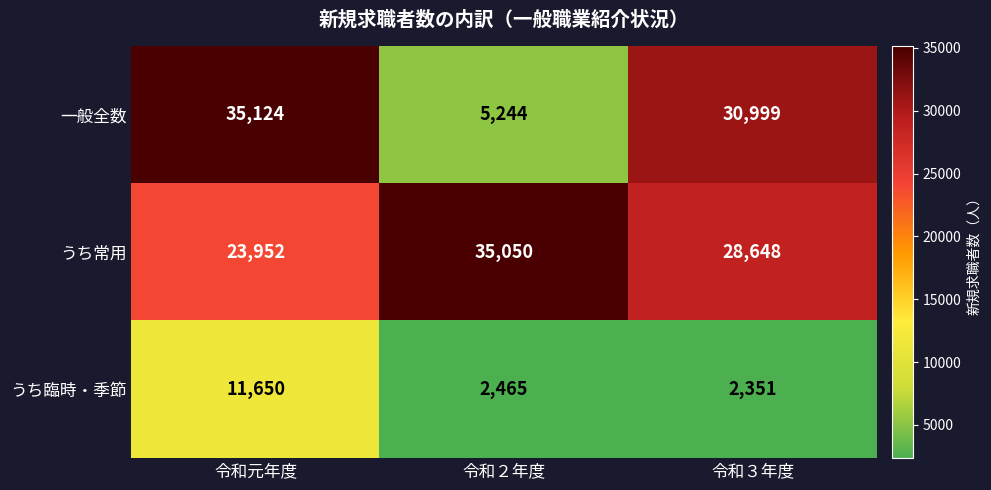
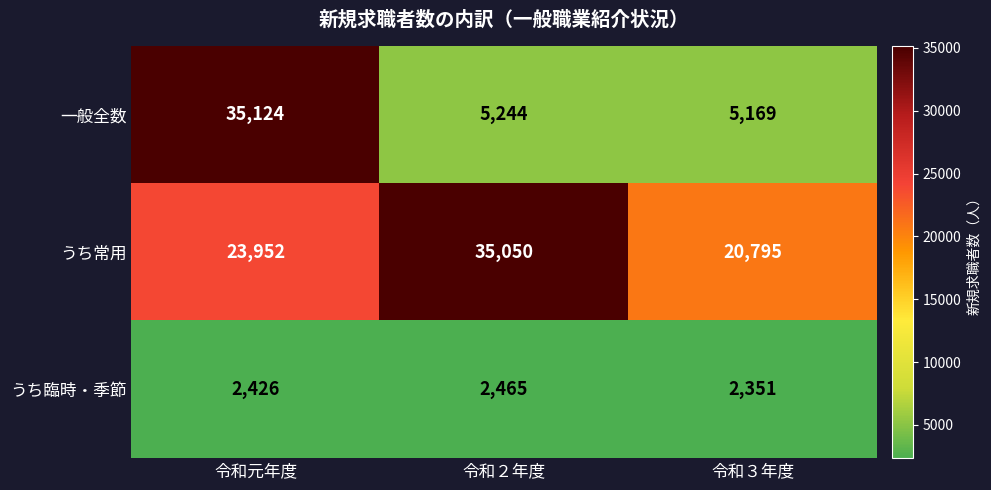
  {
    "一般全数": {
      "令和元年度": "35,124",
      "令和２年度": "5,244",
-     "令和３年度": "30,999"
+     "令和３年度": "5,169"
    },
    "うち常用": {
      "令和元年度": "23,952",
      "令和２年度": "35,050",
-     "令和３年度": "28,648"
+     "令和３年度": "20,795"
    },
    "うち臨時・季節": {
-     "令和元年度": "11,650",
+     "令和元年度": "2,426",
      "令和２年度": "2,465",
      "令和３年度": "2,351"
    }
  }
